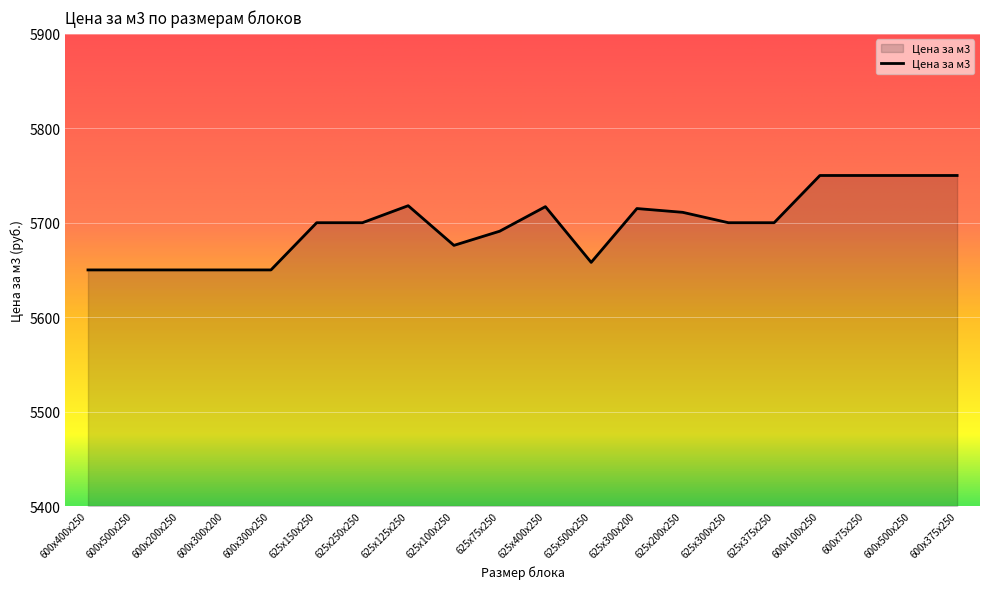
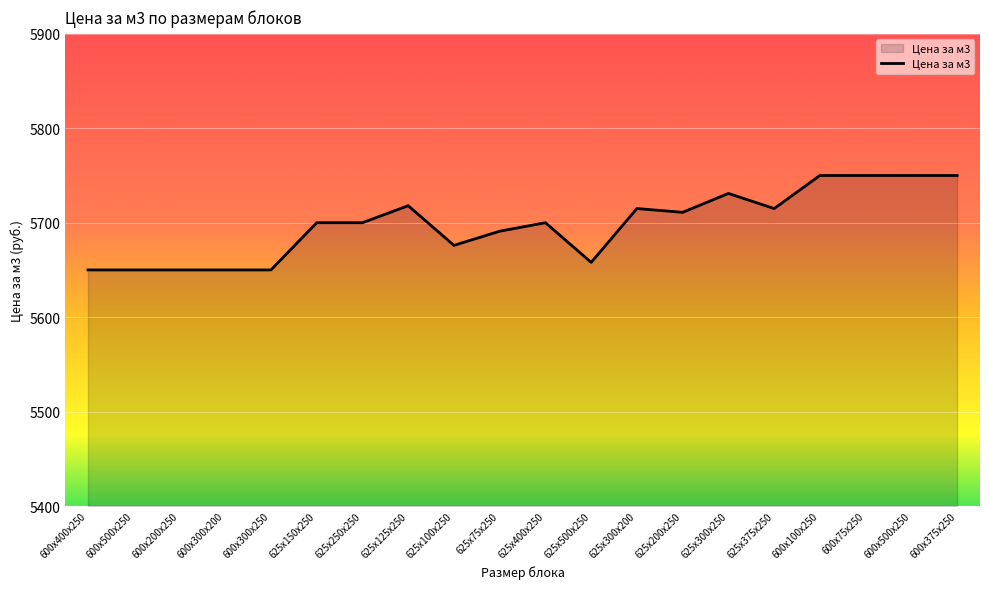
  {
    "600x400x250": 5650,
    "600x200x250": 5650,
    "600x300x200": 5650,
    "600x300x250": 5650,
    "625x150x250": 5700,
    "625x250x250": 5700,
    "625x125x250": 5720,
    "625x100x250": 5680,
    "625x75x250": 5690,
-   "625x400x250": 5720,
+   "625x400x250": 5700,
    "625x500x250": 5660,
    "625x300x200": 5720,
    "625x200x250": 5710,
-   "625x300x250": 5700,
-   "625x375x250": 5700,
+   "625x300x250": 5730,
+   "625x375x250": 5720,
    "600x100x250": 5750,
    "600x75x250": 5750,
    "600x375x250": 5750
  }
